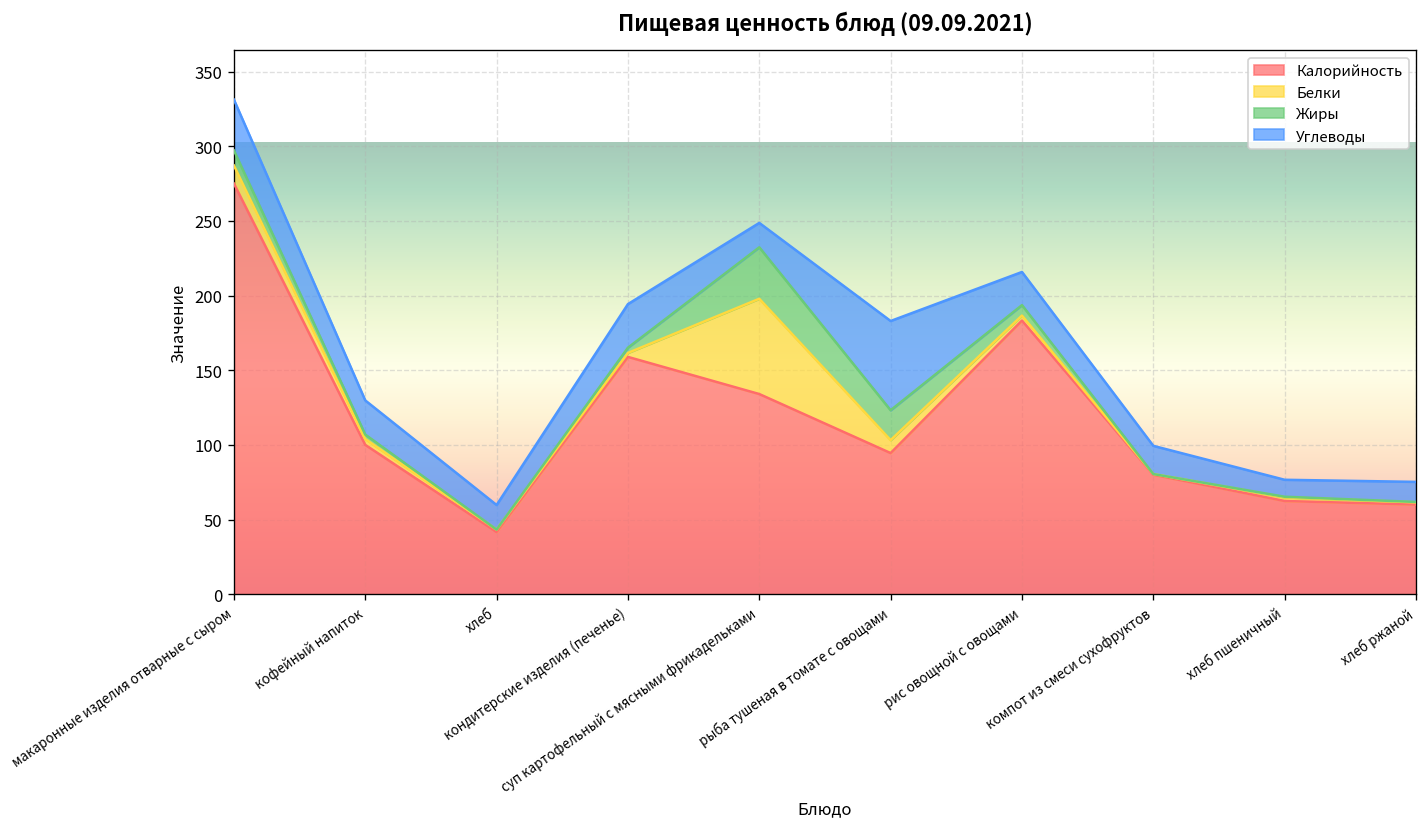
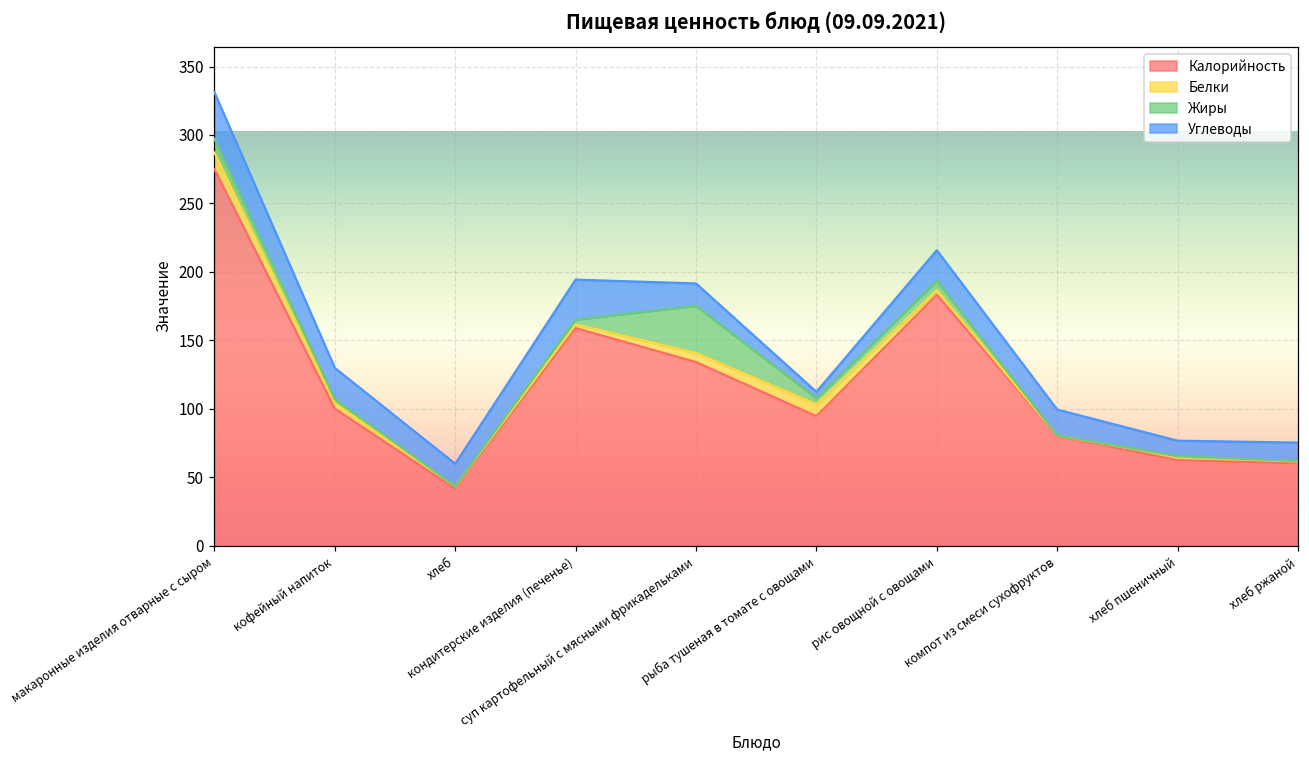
  {
    "Калорийность": {
      "макаронные изделия отварные с сыром": 275,
      "кофейный напиток": 100,
      "кондитерские изделия (печенье)": 159,
      "суп картофельный с мясными фрикадельками": 134,
      "рыба тушеная в томате с овощами": 95,
      "рис овощной с овощами": 183,
      "хлеб пшеничный": 62
    },
    "Белки": {
      "макаронные изделия отварные с сыром": 12,
      "кофейный напиток": 4,
      "кондитерские изделия (печенье)": 3,
-     "суп картофельный с мясными фрикадельками": 64,
+     "суп картофельный с мясными фрикадельками": 7,
      "рыба тушеная в томате с овощами": 9,
      "рис овощной с овощами": 3
    },
    "Жиры": {
      "макаронные изделия отварные с сыром": 10,
      "кофейный напиток": 3,
      "кондитерские изделия (печенье)": 4,
      "суп картофельный с мясными фрикадельками": 34,
-     "рыба тушеная в томате с овощами": 20,
+     "рыба тушеная в томате с овощами": 4,
      "рис овощной с овощами": 7
    },
    "Углеводы": {
      "макаронные изделия отварные с сыром": 34,
      "кофейный напиток": 23,
      "хлеб": 16,
      "кондитерские изделия (печенье)": 29,
      "суп картофельный с мясными фрикадельками": 16,
-     "рыба тушеная в томате с овощами": 60,
+     "рыба тушеная в томате с овощами": 5,
      "рис овощной с овощами": 22,
      "компот из смеси сухофруктов": 19,
      "хлеб пшеничный": 11,
      "хлеб ржаной": 13
    }
  }
